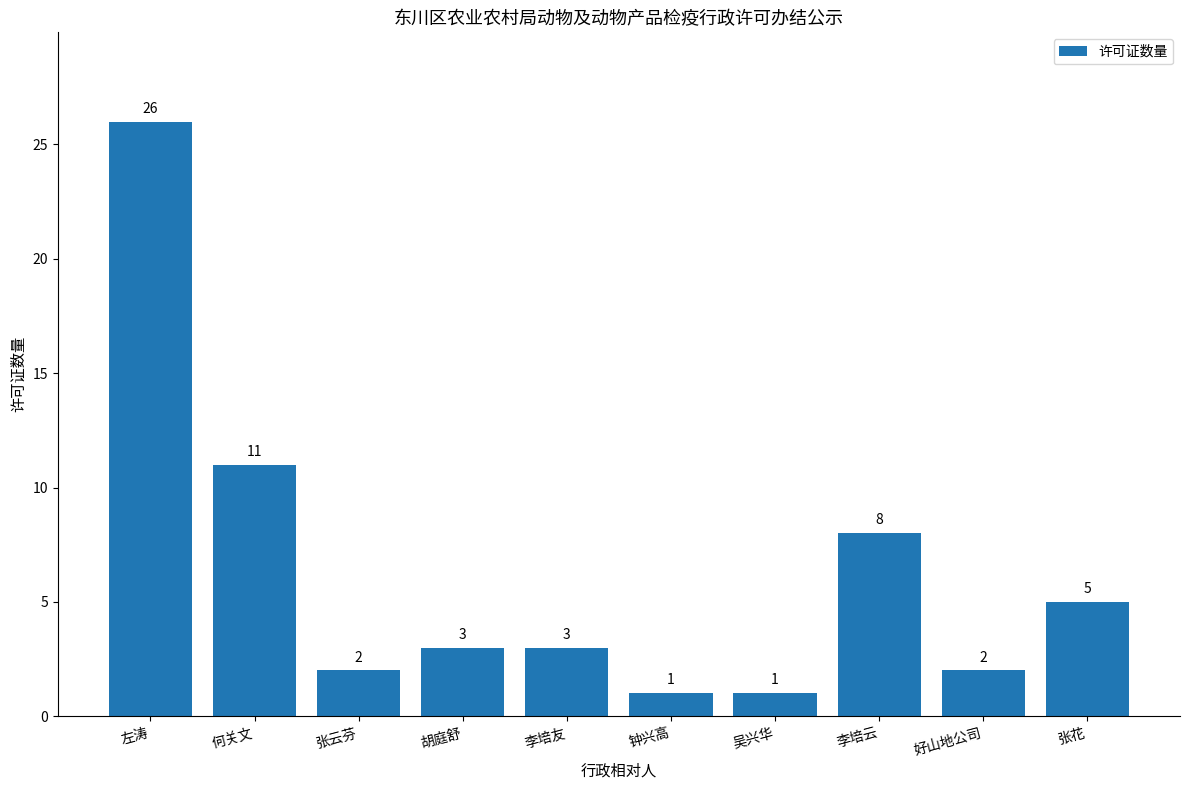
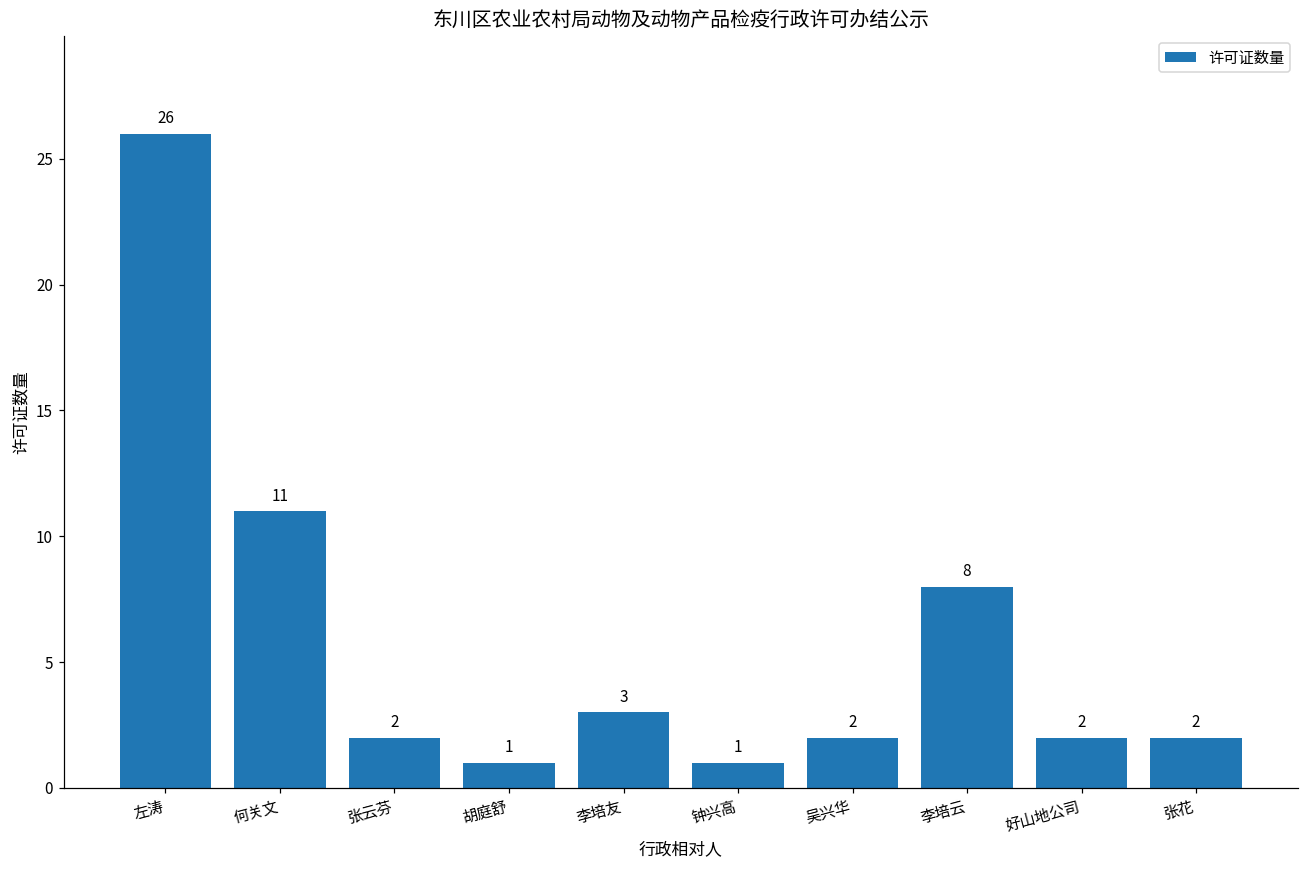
  {
    "左涛": 26,
    "何关文": 11,
    "张云芬": 2,
-   "胡庭舒": 3,
+   "胡庭舒": 1,
    "李培友": 3,
    "钟兴高": 1,
-   "吴兴华": 1,
+   "吴兴华": 2,
    "李培云": 8,
    "好山地公司": 2,
-   "张花": 5
+   "张花": 2
  }
